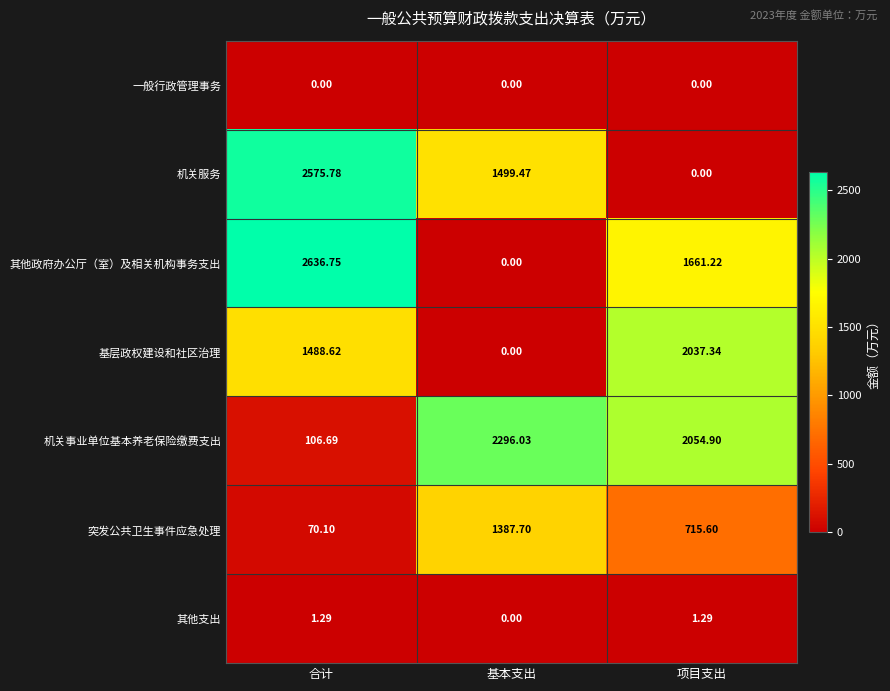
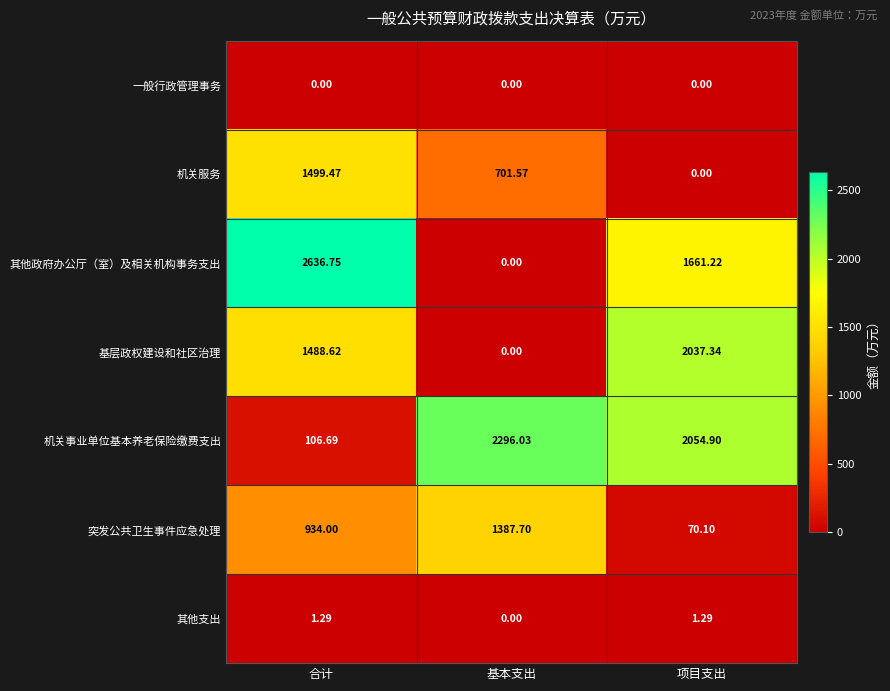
  {
    "一般行政管理事务": {
      "合计": 0.00,
      "基本支出": 0.00,
      "项目支出": 0.00
    },
    "机关服务": {
-     "合计": 2575.78,
-     "基本支出": 1499.47,
+     "合计": 1499.47,
+     "基本支出": 701.57,
      "项目支出": 0.00
    },
    "其他政府办公厅（室）及相关机构事务支出": {
      "合计": 2636.75,
      "基本支出": 0.00,
      "项目支出": 1661.22
    },
    "基层政权建设和社区治理": {
      "合计": 1488.62,
      "基本支出": 0.00,
      "项目支出": 2037.34
    },
    "机关事业单位基本养老保险缴费支出": {
      "合计": 106.69,
      "基本支出": 2296.03,
      "项目支出": 2054.90
    },
    "突发公共卫生事件应急处理": {
-     "合计": 70.10,
+     "合计": 934.00,
      "基本支出": 1387.70,
-     "项目支出": 715.60
+     "项目支出": 70.10
    },
    "其他支出": {
      "合计": 1.29,
      "基本支出": 0.00,
      "项目支出": 1.29
    }
  }
